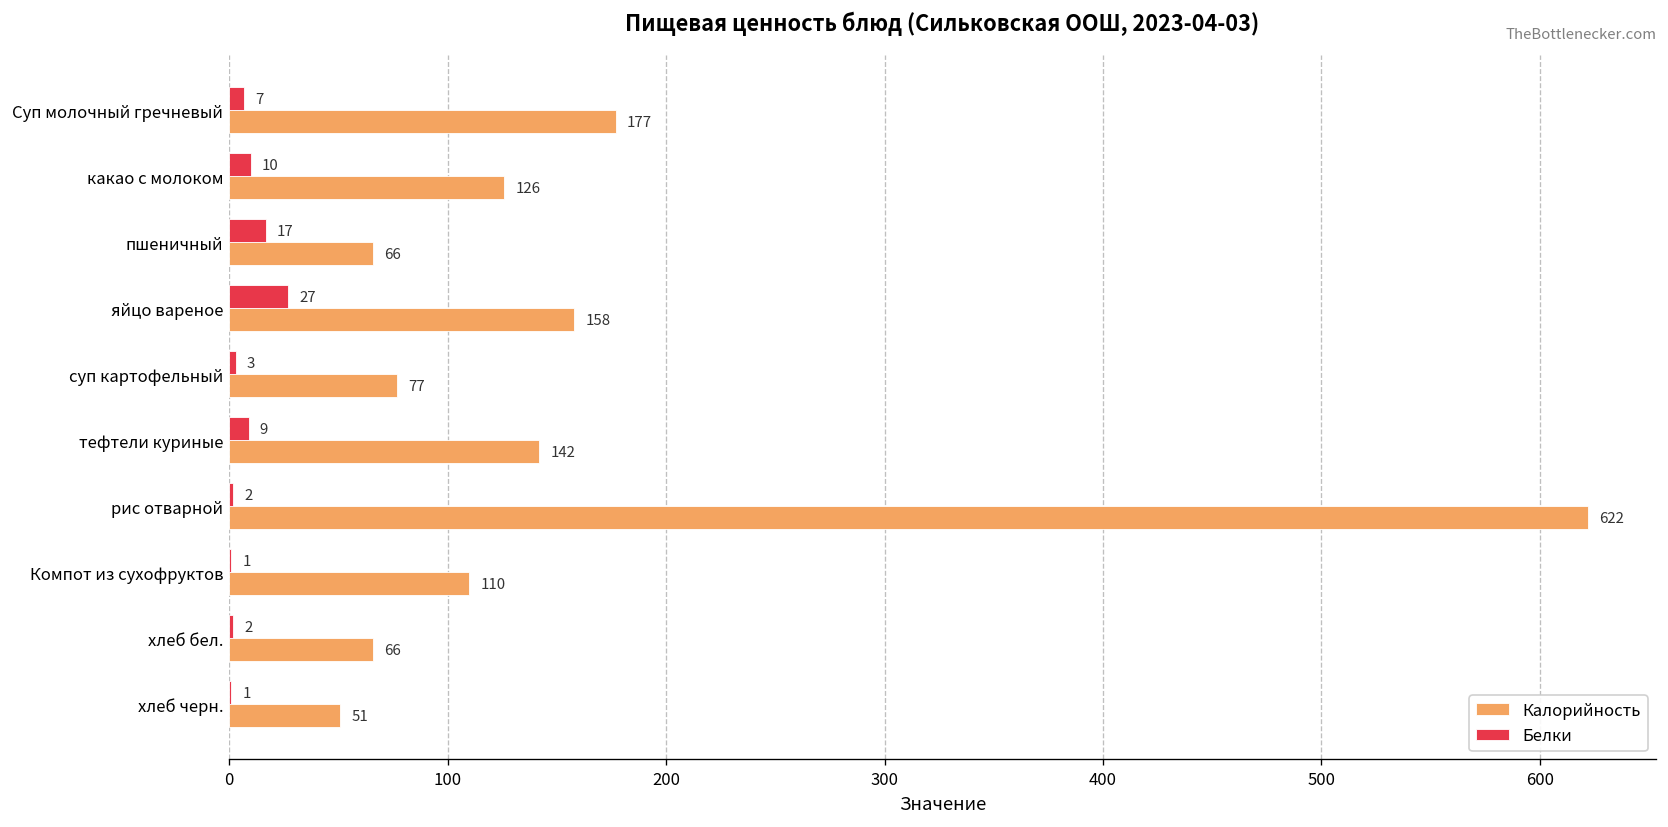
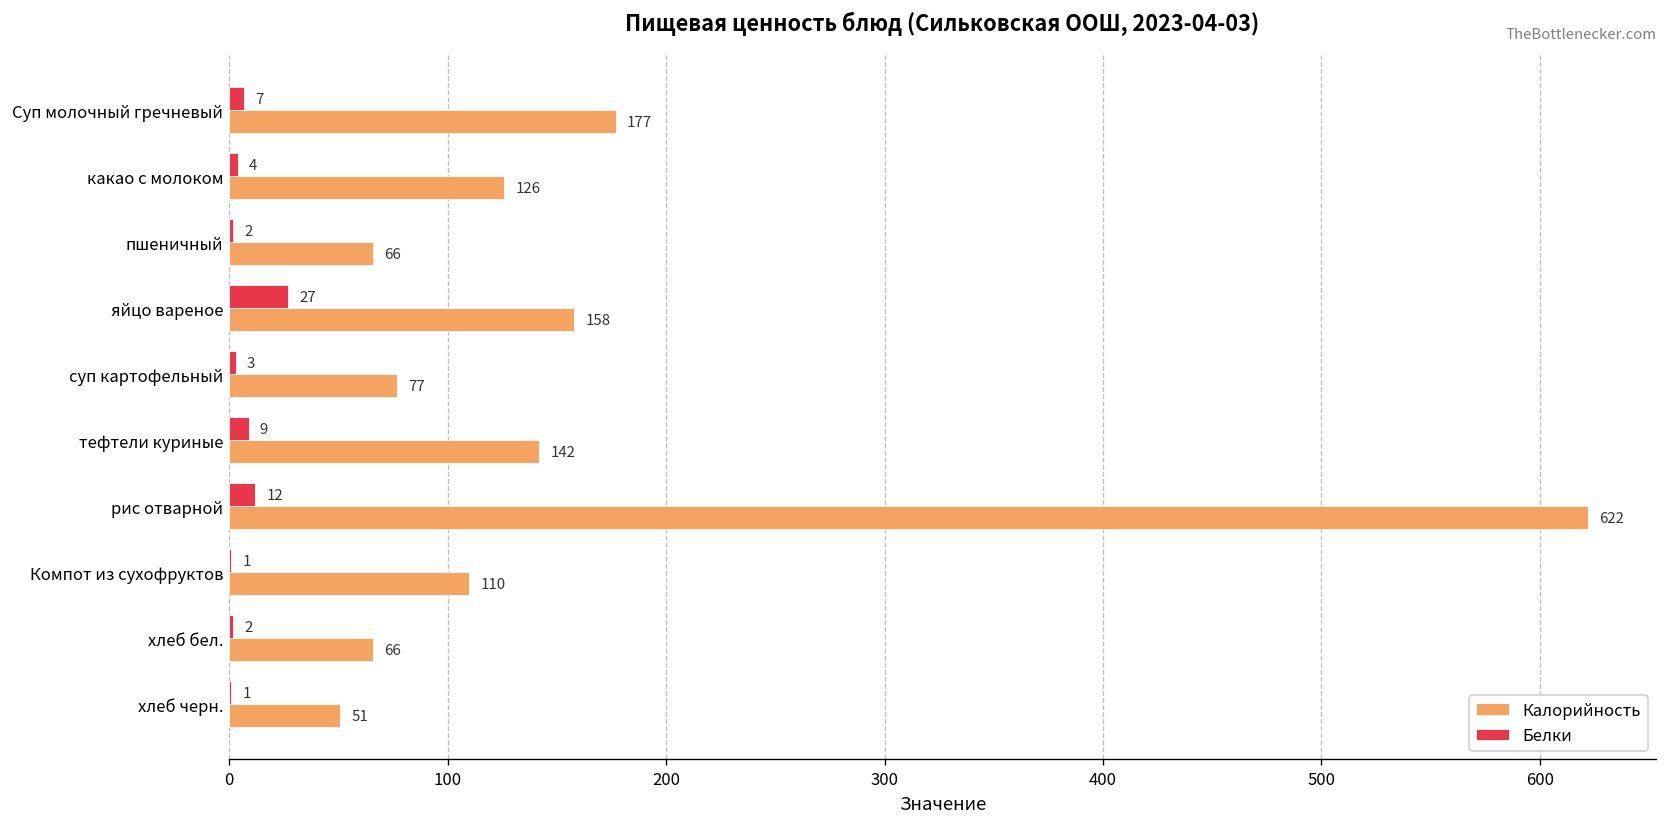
  {
    "Калорийность": {
      "Суп молочный гречневый": 177,
      "какао с молоком": 126,
      "пшеничный": 66,
      "яйцо вареное": 158,
      "суп картофельный": 77,
      "тефтели куриные": 142,
      "рис отварной": 622,
      "Компот из сухофруктов": 110,
      "хлеб бел.": 66,
      "хлеб черн.": 51
    },
    "Белки": {
      "Суп молочный гречневый": 7,
-     "какао с молоком": 10,
-     "пшеничный": 17,
+     "какао с молоком": 4,
+     "пшеничный": 2,
      "яйцо вареное": 27,
      "суп картофельный": 3,
      "тефтели куриные": 9,
-     "рис отварной": 2,
+     "рис отварной": 12,
      "Компот из сухофруктов": 1,
      "хлеб бел.": 2,
      "хлеб черн.": 1
    }
  }
